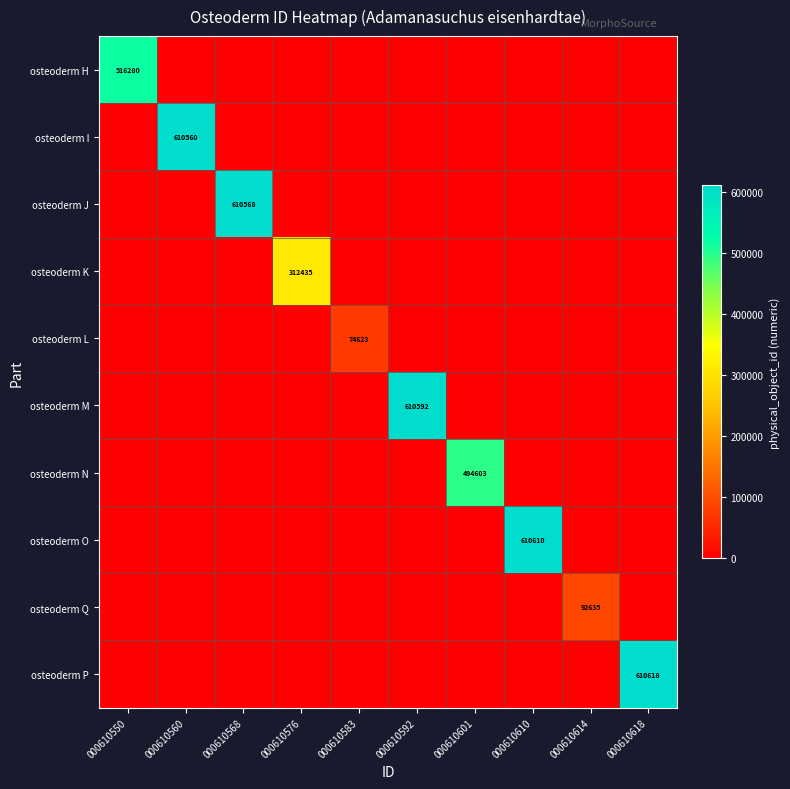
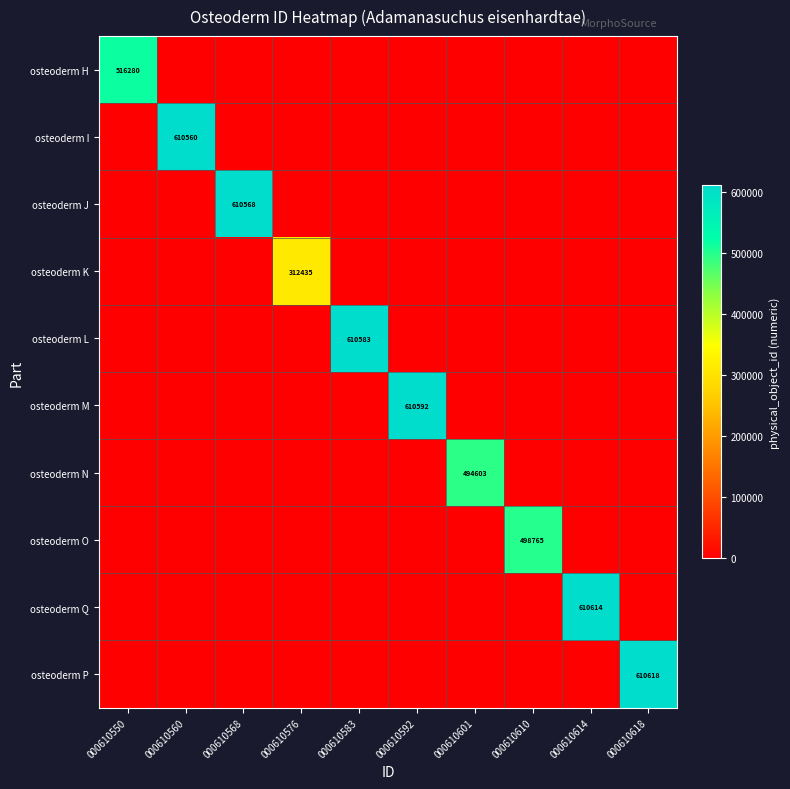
  {
    "osteoderm H": {
      "000610550": 516280
    },
    "osteoderm I": {
      "000610560": 610560
    },
    "osteoderm J": {
      "000610568": 610568
    },
    "osteoderm K": {
      "000610576": 312435
    },
    "osteoderm L": {
-     "000610583": 74623
+     "000610583": 610583
    },
    "osteoderm M": {
      "000610592": 610592
    },
    "osteoderm N": {
      "000610601": 494603
    },
    "osteoderm O": {
-     "000610610": 610610
+     "000610610": 498765
    },
    "osteoderm Q": {
-     "000610614": 92635
+     "000610614": 610614
    },
    "osteoderm P": {
      "000610618": 610618
    }
  }
